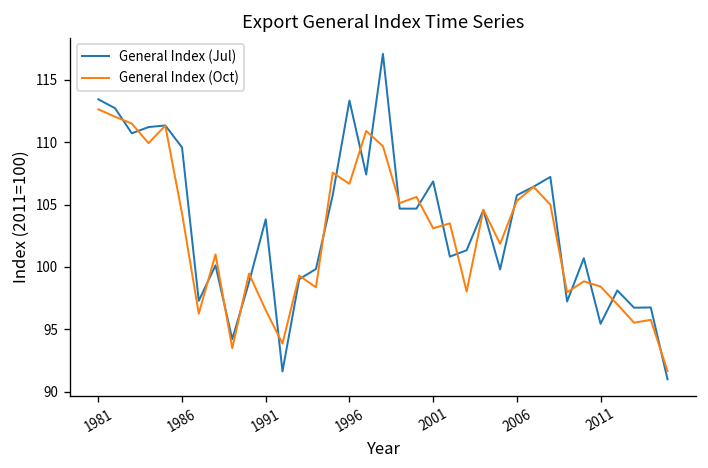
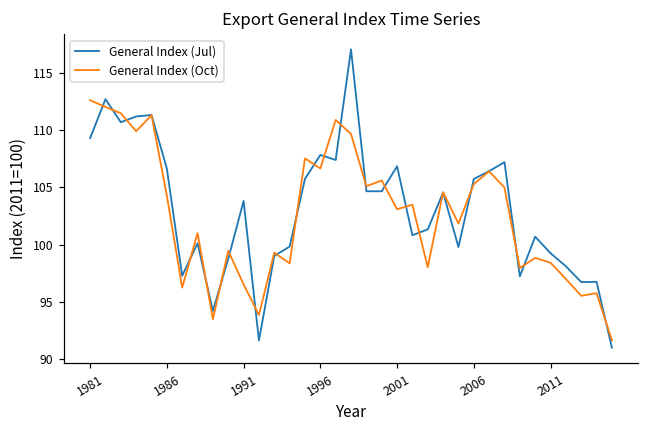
  {
    "General Index (Jul)": {
-     "1981": 113.4,
-     "1986": 109.6,
+     "1981": 109.3,
+     "1986": 106.7,
      "1991": 103.8,
-     "1996": 113.3,
+     "1996": 107.8,
      "2001": 106.9,
      "2006": 105.7,
-     "2011": 95.5
+     "2011": 99.3
    },
    "General Index (Oct)": {
      "1981": 112.6,
      "1986": 104.3,
      "1991": 96.5,
      "1996": 106.7,
      "2001": 103.1,
      "2006": 105.3,
      "2011": 98.4
    }
  }
